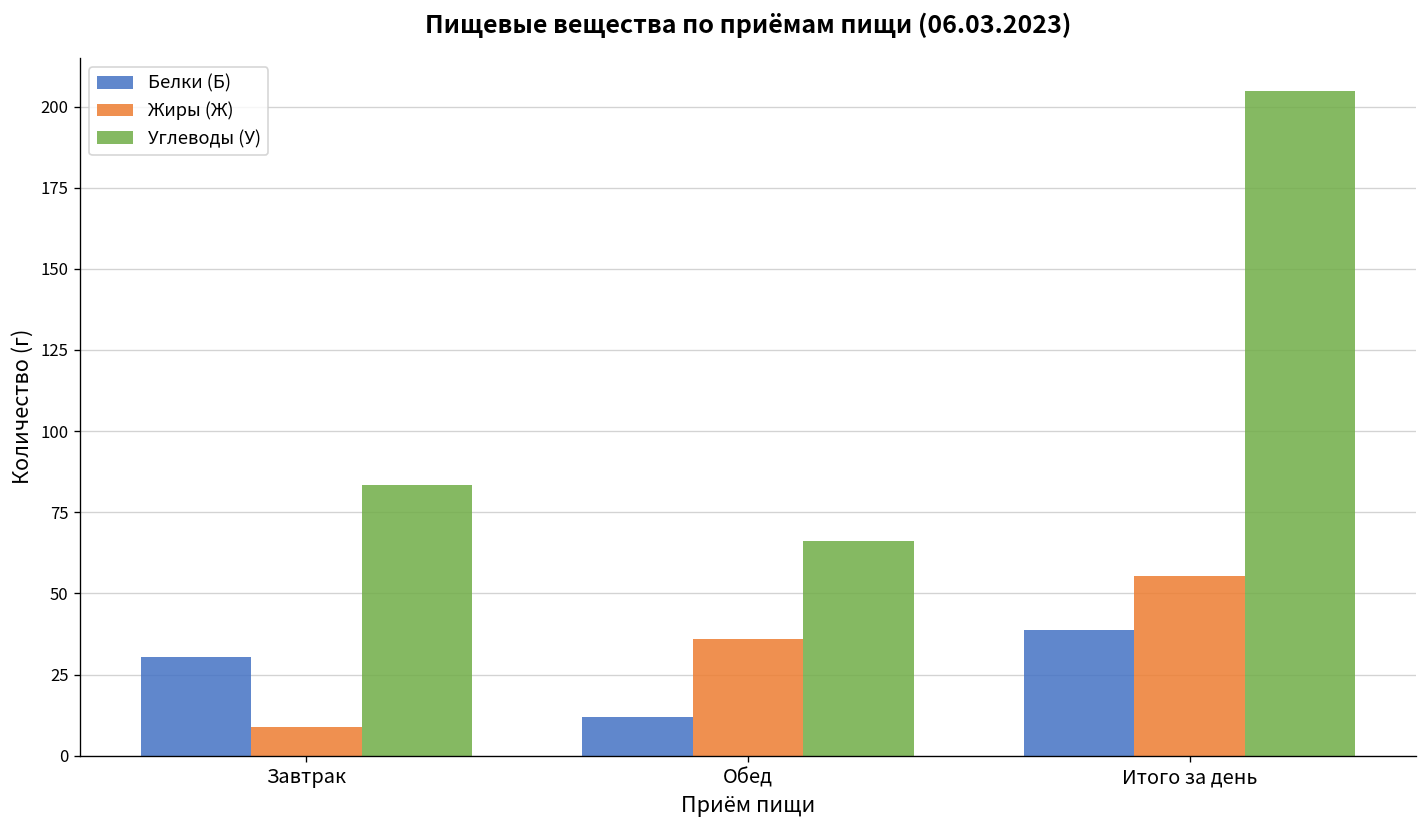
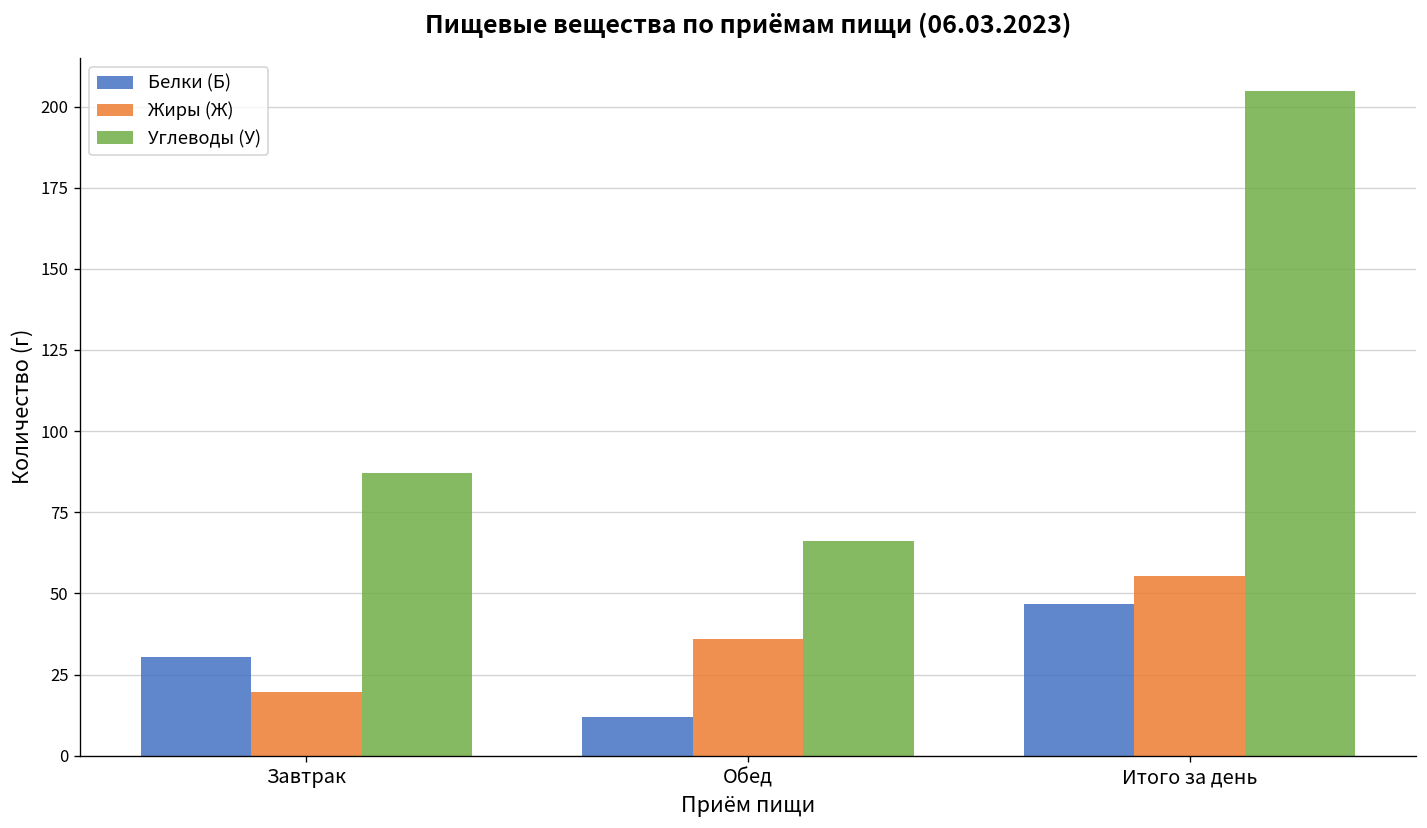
  {
    "Белки (Б)": {
      "Завтрак": 30,
      "Обед": 12,
-     "Итого за день": 39
+     "Итого за день": 47
    },
    "Жиры (Ж)": {
-     "Завтрак": 9,
+     "Завтрак": 20,
      "Обед": 36,
      "Итого за день": 55
    },
    "Углеводы (У)": {
-     "Завтрак": 84,
+     "Завтрак": 87,
      "Обед": 66,
      "Итого за день": 205
    }
  }
